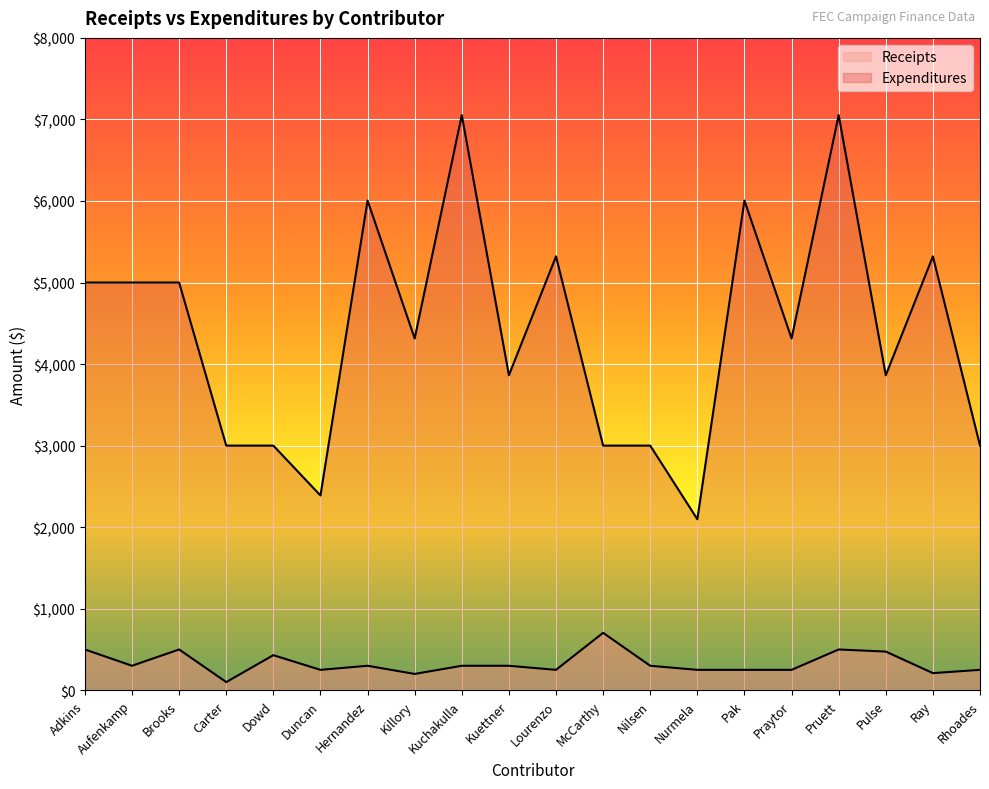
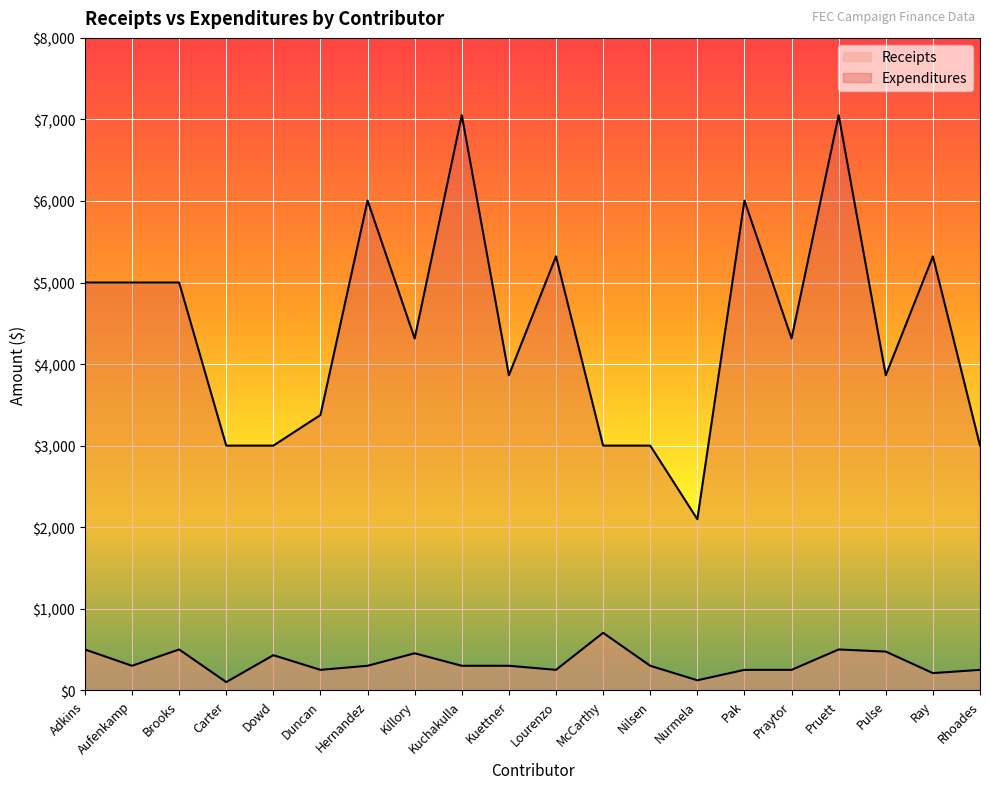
  {
    "Receipts": {
      "Adkins": "$500",
      "Aufenkamp": "$300",
      "Brooks": "$500",
      "Carter": "$100",
      "Dowd": "$400",
      "Duncan": "$300",
      "Hernandez": "$300",
-     "Killory": "$200",
+     "Killory": "$500",
      "Kuchakulla": "$300",
      "Kuettner": "$300",
      "Lourenzo": "$300",
      "McCarthy": "$700",
      "Nilsen": "$300",
-     "Nurmela": "$300",
+     "Nurmela": "$100",
      "Pak": "$300",
      "Praytor": "$300",
      "Pruett": "$500",
      "Pulse": "$500",
      "Ray": "$200",
      "Rhoades": "$300"
    },
    "Expenditures": {
      "Adkins": "$5,000",
      "Aufenkamp": "$5,000",
      "Brooks": "$5,000",
      "Carter": "$3,000",
      "Dowd": "$3,000",
-     "Duncan": "$2,400",
+     "Duncan": "$3,400",
      "Hernandez": "$6,000",
      "Killory": "$4,300",
      "Kuchakulla": "$7,100",
      "Kuettner": "$3,900",
      "Lourenzo": "$5,300",
      "McCarthy": "$3,000",
      "Nilsen": "$3,000",
      "Nurmela": "$2,100",
      "Pak": "$6,000",
      "Praytor": "$4,300",
      "Pruett": "$7,100",
      "Pulse": "$3,900",
      "Ray": "$5,300",
      "Rhoades": "$3,000"
    }
  }
